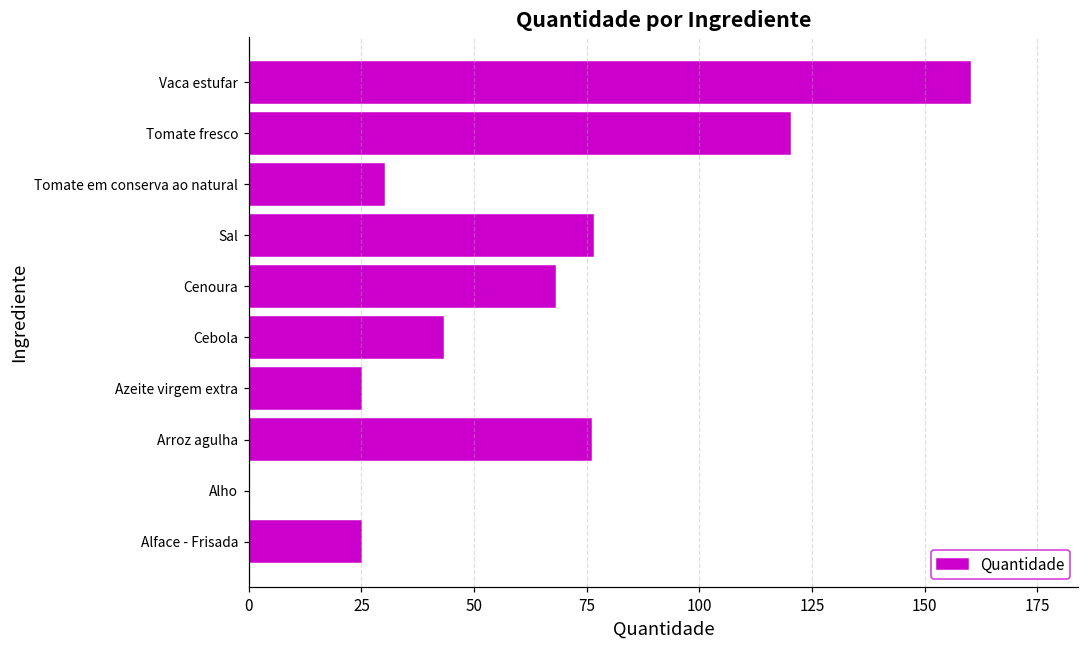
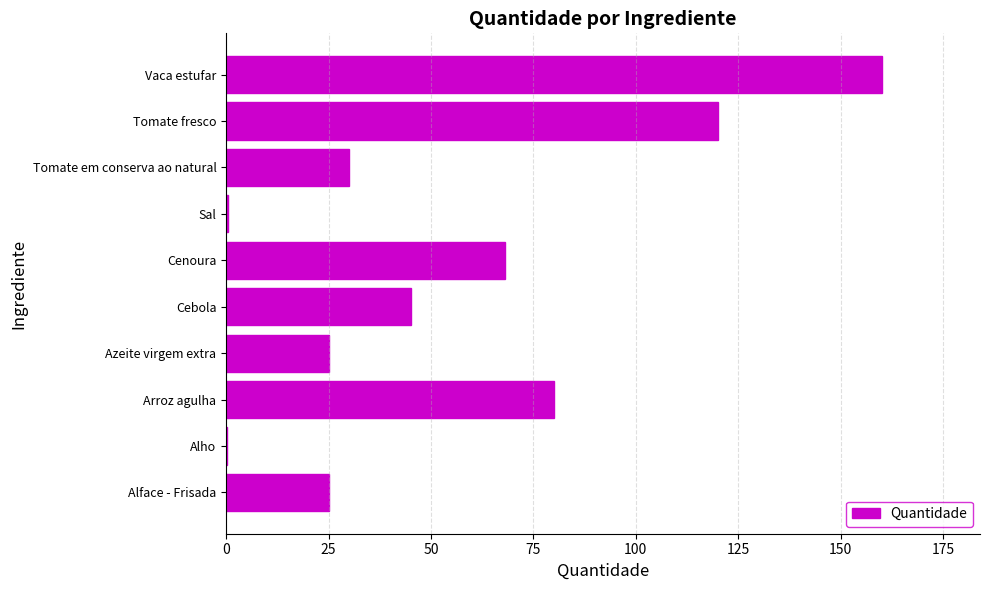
  {
    "Vaca estufar": 160,
    "Tomate fresco": 120,
    "Tomate em conserva ao natural": 30,
-   "Sal": 76,
+   "Sal": 1,
    "Cenoura": 68,
-   "Cebola": 43,
+   "Cebola": 45,
    "Azeite virgem extra": 25,
-   "Arroz agulha": 76,
+   "Arroz agulha": 80,
    "Alface - Frisada": 25
  }
